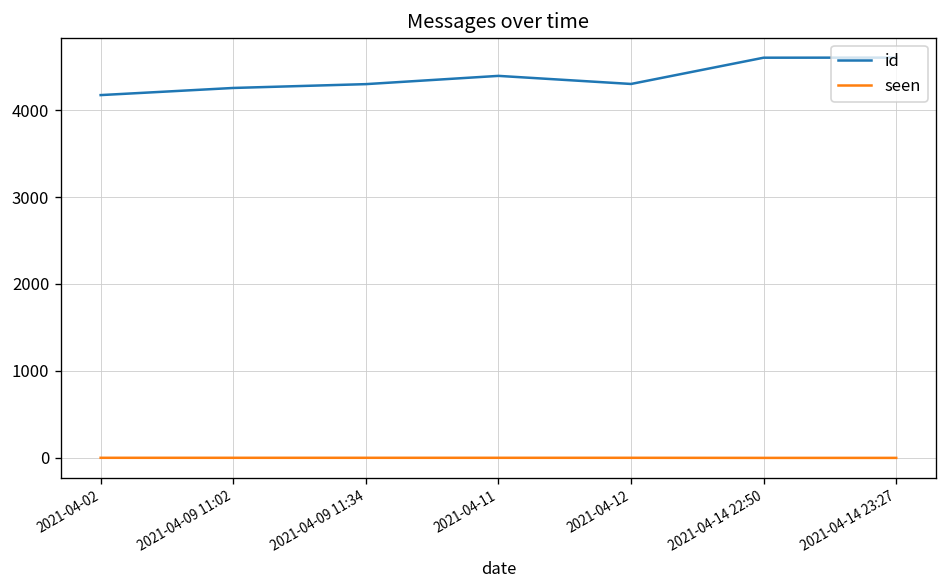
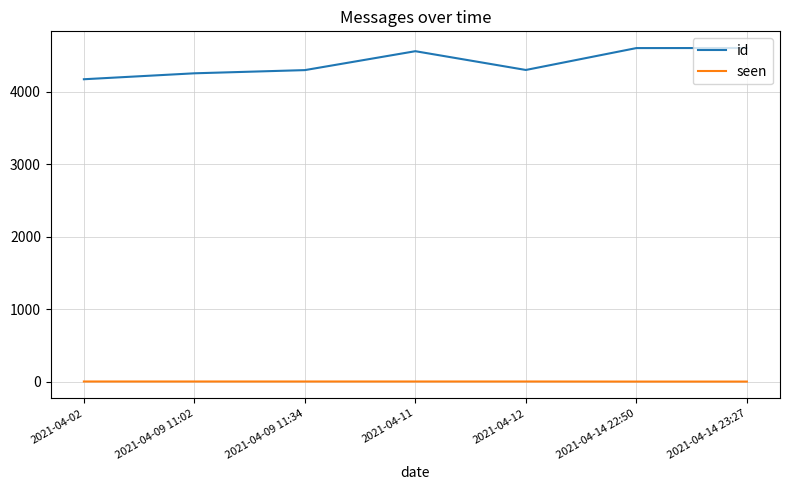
  {
    "id": {
      "2021-04-02": 4200,
      "2021-04-09 11:02": 4300,
      "2021-04-09 11:34": 4300,
-     "2021-04-11": 4400,
+     "2021-04-11": 4600,
      "2021-04-12": 4300,
      "2021-04-14 22:50": 4600
    },
    "seen": {
      "2021-04-02": 0,
      "2021-04-09 11:02": 0,
      "2021-04-09 11:34": 0,
      "2021-04-11": 0,
      "2021-04-12": 0,
      "2021-04-14 22:50": 0,
      "2021-04-14 23:27": 0
    }
  }
